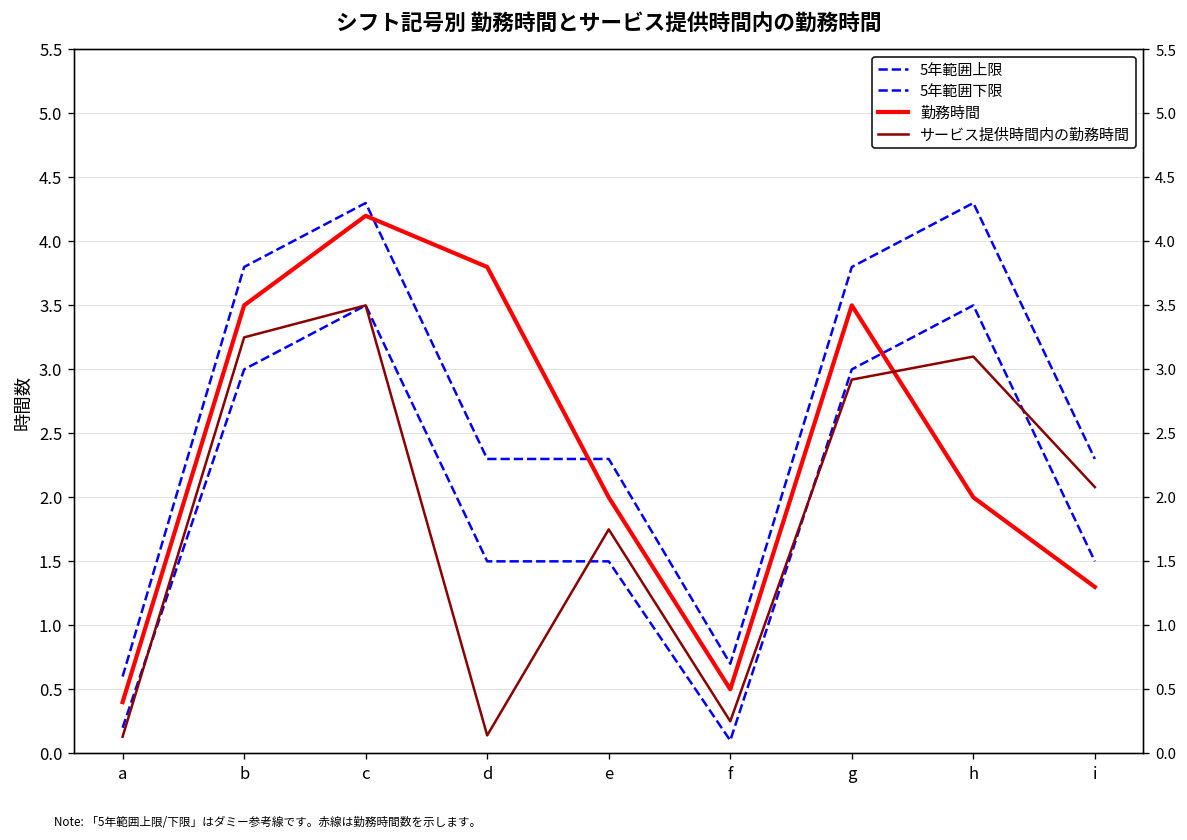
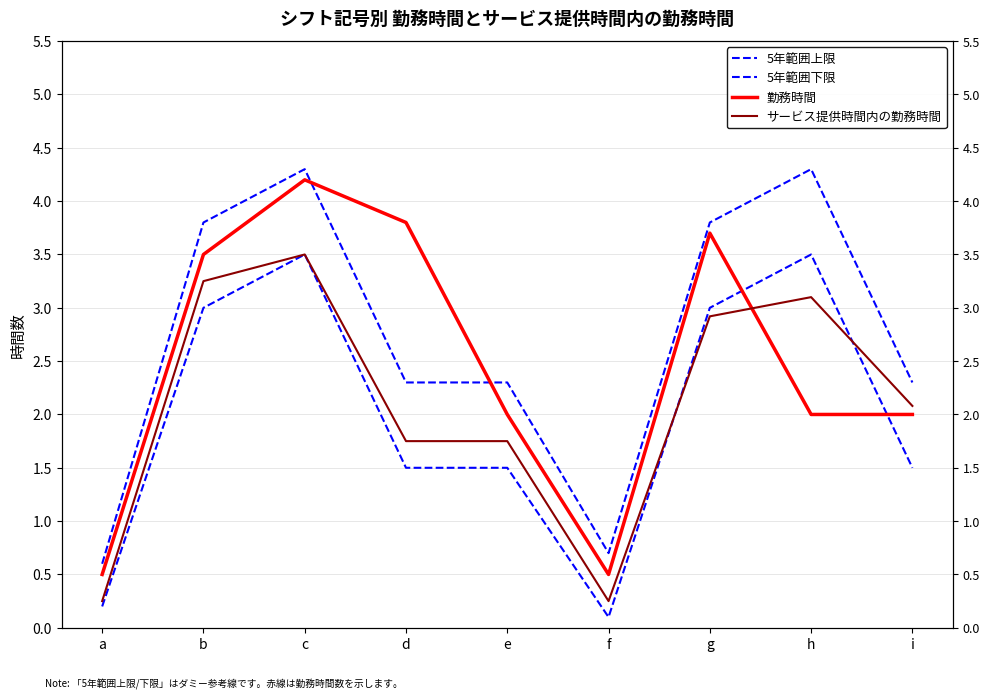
  {
    "勤務時間": {
-     "a": 0.4,
+     "a": 0.5,
      "b": 3.5,
      "c": 4.2,
      "d": 3.8,
      "e": 2.0,
      "f": 0.5,
-     "g": 3.5,
+     "g": 3.7,
      "h": 2.0,
-     "i": 1.3
+     "i": 2.0
    },
    "サービス提供時間内の勤務時間": {
-     "a": 0.13,
+     "a": 0.25,
      "b": 3.25,
-     "d": 0.14,
+     "d": 1.75,
      "e": 1.75,
      "f": 0.25,
      "g": 2.92,
      "h": 3.10,
      "i": 2.08
    }
  }
